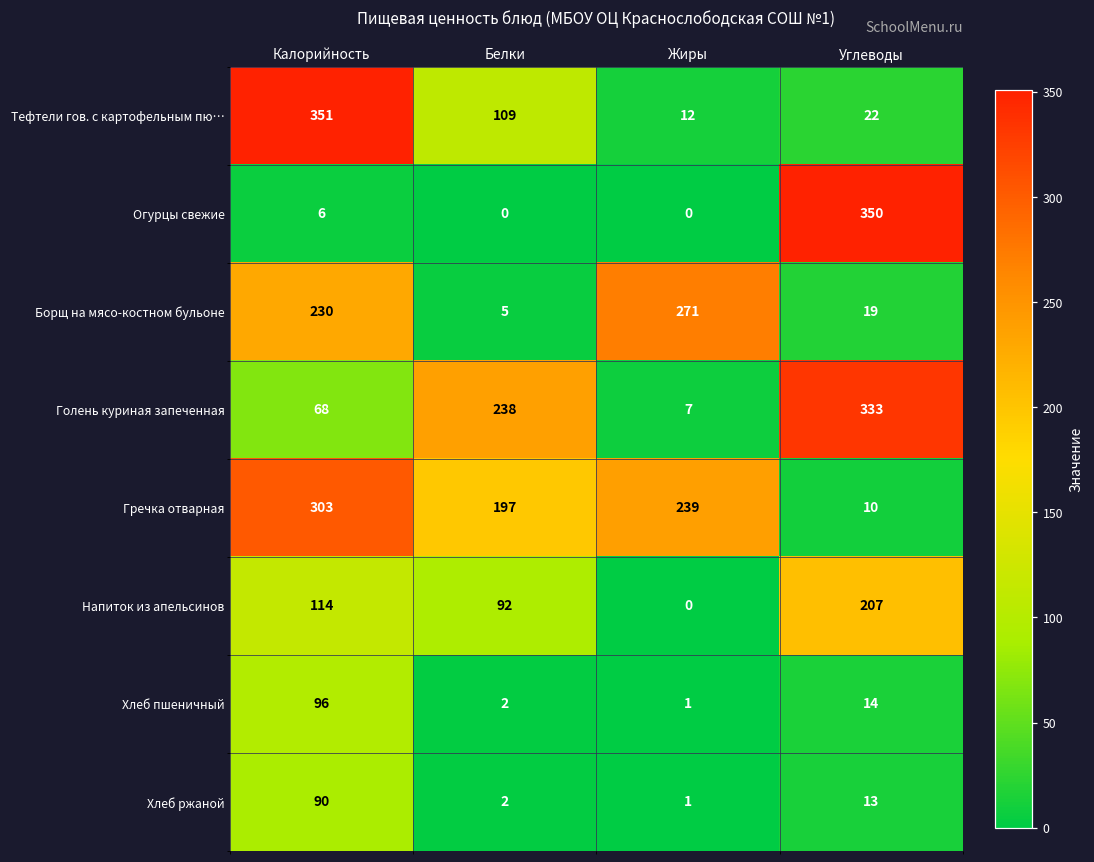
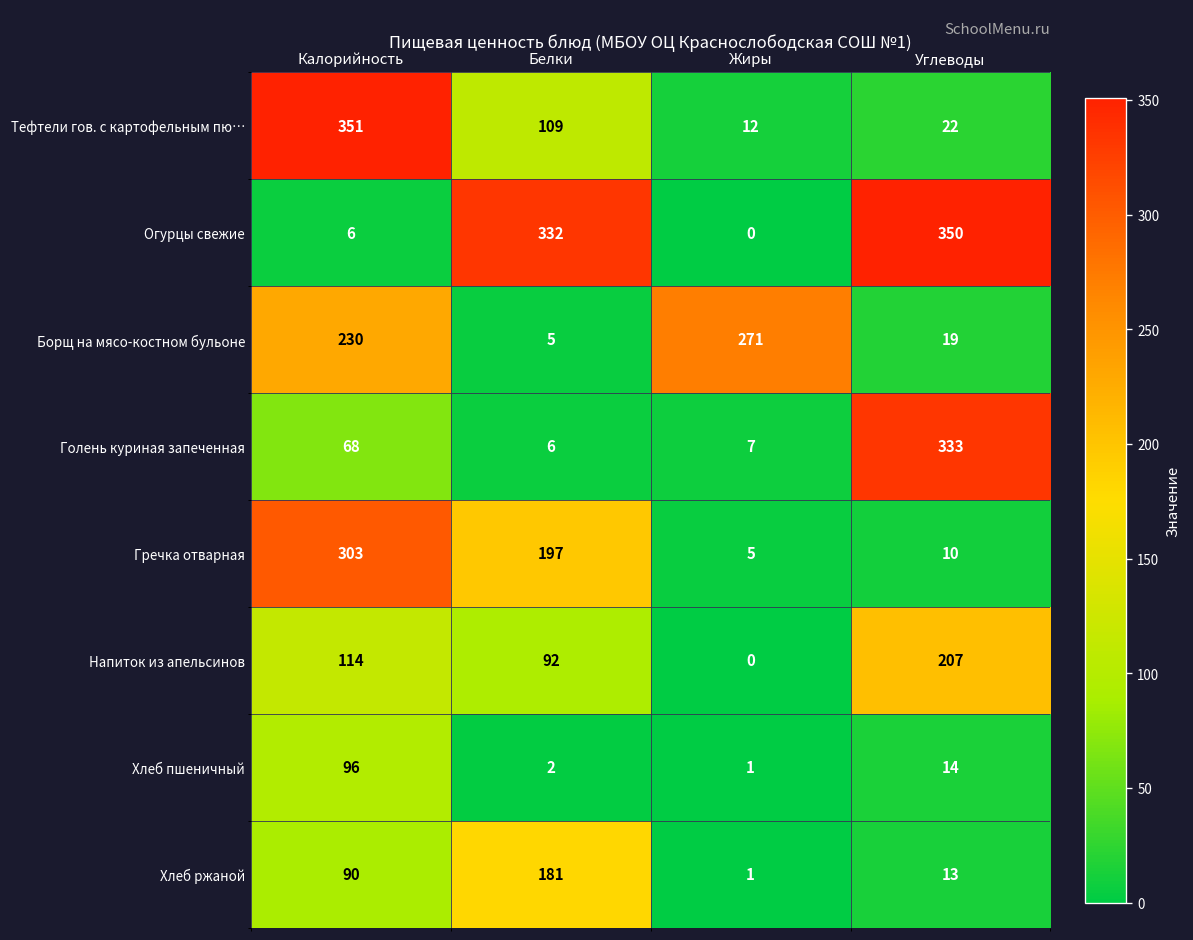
  {
    "Тефтели гов. с картофельным пю…": {
      "Калорийность": 351,
      "Белки": 109,
      "Жиры": 12,
      "Углеводы": 22
    },
    "Огурцы свежие": {
      "Калорийность": 6,
-     "Белки": 0,
+     "Белки": 332,
      "Жиры": 0,
      "Углеводы": 350
    },
    "Борщ на мясо-костном бульоне": {
      "Калорийность": 230,
      "Белки": 5,
      "Жиры": 271,
      "Углеводы": 19
    },
    "Голень куриная запеченная": {
      "Калорийность": 68,
-     "Белки": 238,
+     "Белки": 6,
      "Жиры": 7,
      "Углеводы": 333
    },
    "Гречка отварная": {
      "Калорийность": 303,
      "Белки": 197,
-     "Жиры": 239,
+     "Жиры": 5,
      "Углеводы": 10
    },
    "Напиток из апельсинов": {
      "Калорийность": 114,
      "Белки": 92,
      "Жиры": 0,
      "Углеводы": 207
    },
    "Хлеб пшеничный": {
      "Калорийность": 96,
      "Белки": 2,
      "Жиры": 1,
      "Углеводы": 14
    },
    "Хлеб ржаной": {
      "Калорийность": 90,
-     "Белки": 2,
+     "Белки": 181,
      "Жиры": 1,
      "Углеводы": 13
    }
  }
